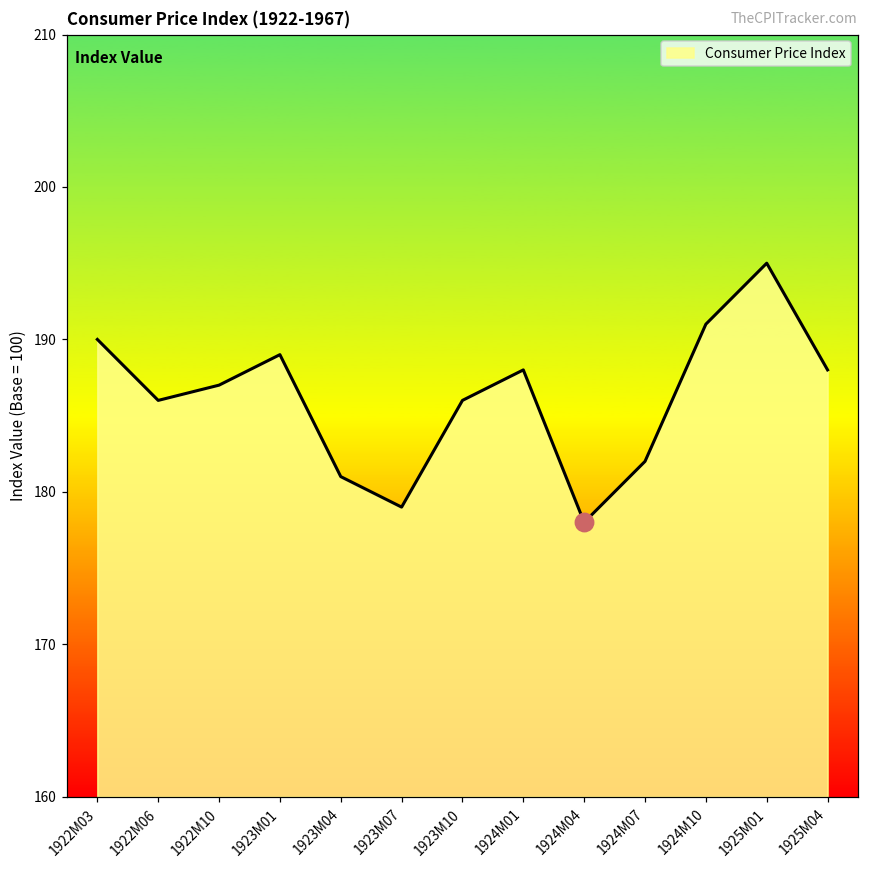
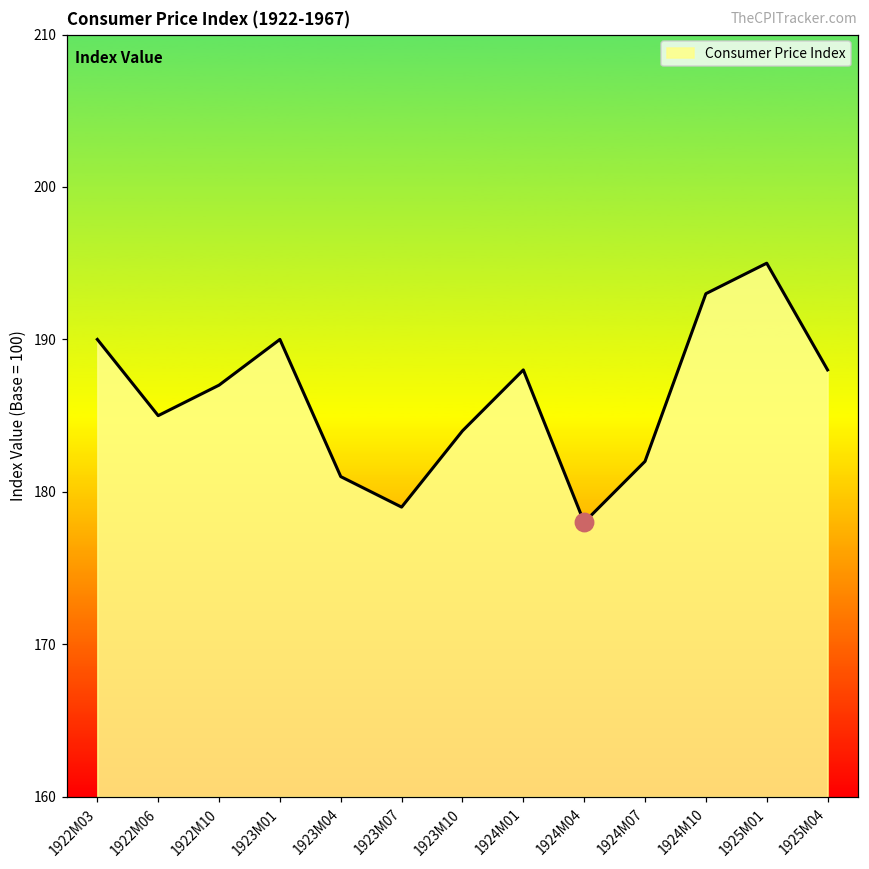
  {
    "Consumer Price Index": {
      "1922M03": 190,
-     "1922M06": 186,
+     "1922M06": 185,
      "1922M10": 187,
-     "1923M01": 189,
+     "1923M01": 190,
      "1923M04": 181,
      "1923M07": 179,
-     "1923M10": 186,
+     "1923M10": 184,
      "1924M01": 188,
      "1924M07": 182,
-     "1924M10": 191,
+     "1924M10": 193,
      "1925M01": 195,
      "1925M04": 188
    }
  }
